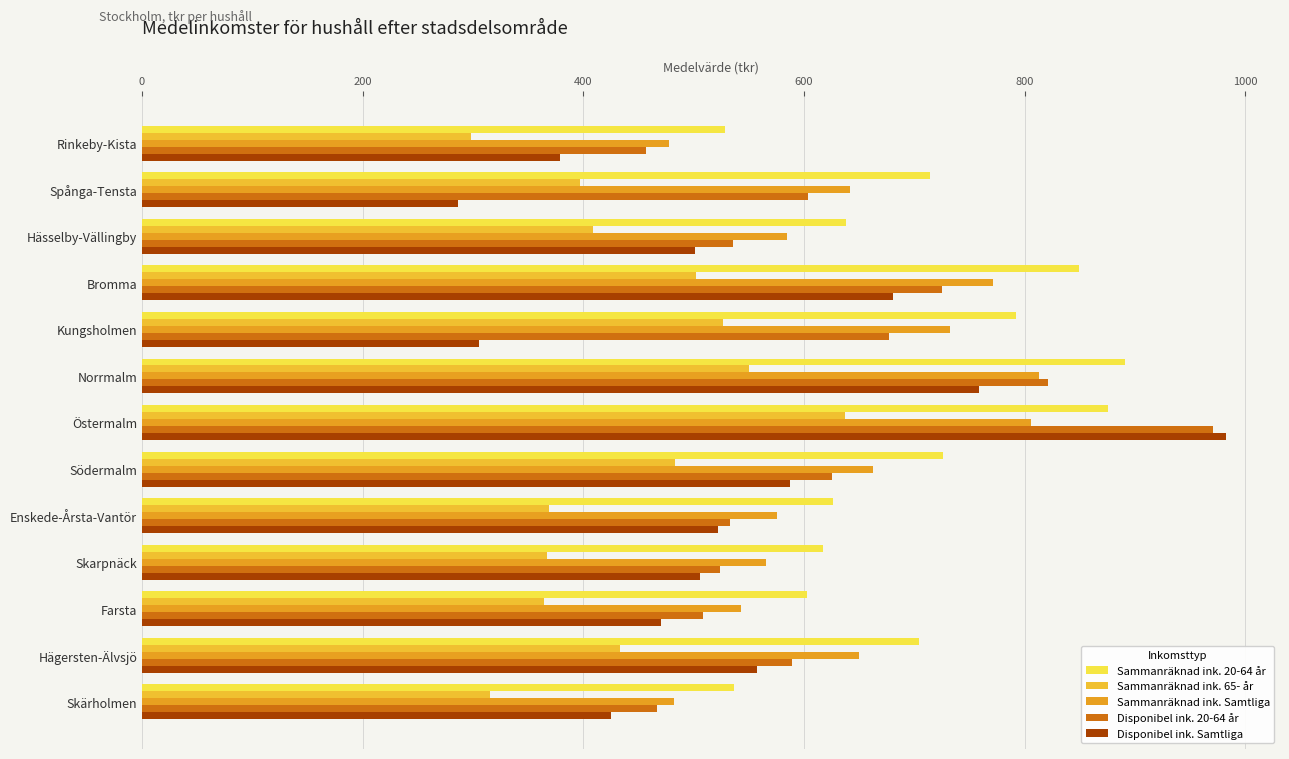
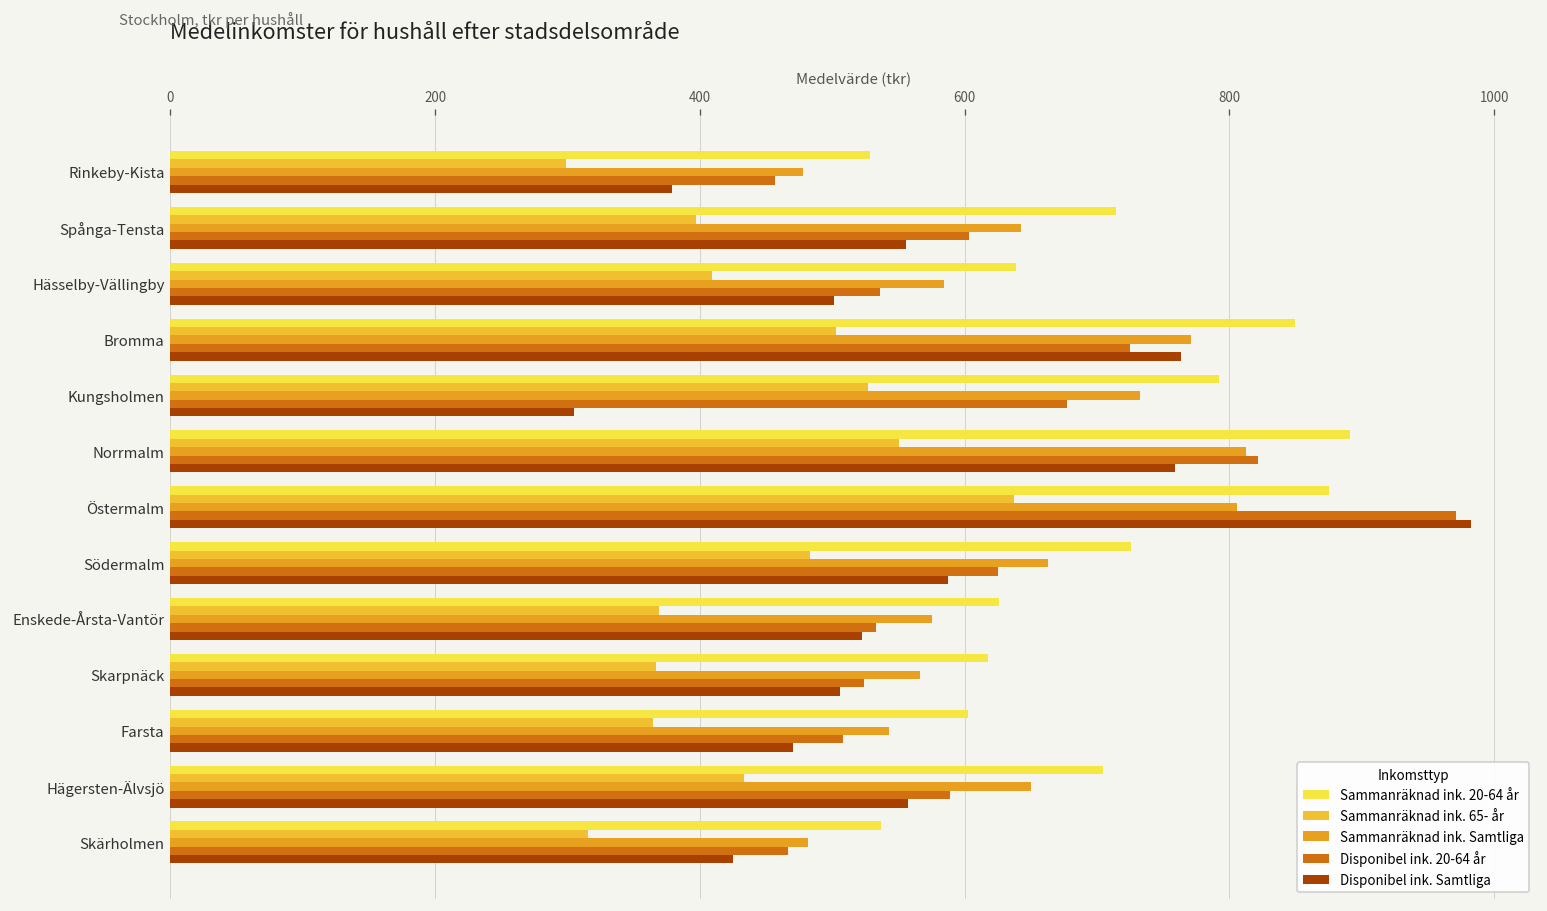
  {
    "Disponibel ink. Samtliga": {
      "Rinkeby-Kista": 379,
-     "Spånga-Tensta": 287,
+     "Spånga-Tensta": 556,
      "Hässelby-Vällingby": 501,
-     "Bromma": 681,
+     "Bromma": 763,
      "Kungsholmen": 305,
      "Norrmalm": 759,
      "Östermalm": 982,
      "Södermalm": 588,
      "Enskede-Årsta-Vantör": 522,
      "Skarpnäck": 506,
      "Farsta": 470,
      "Hägersten-Älvsjö": 558,
      "Skärholmen": 425
    }
  }
